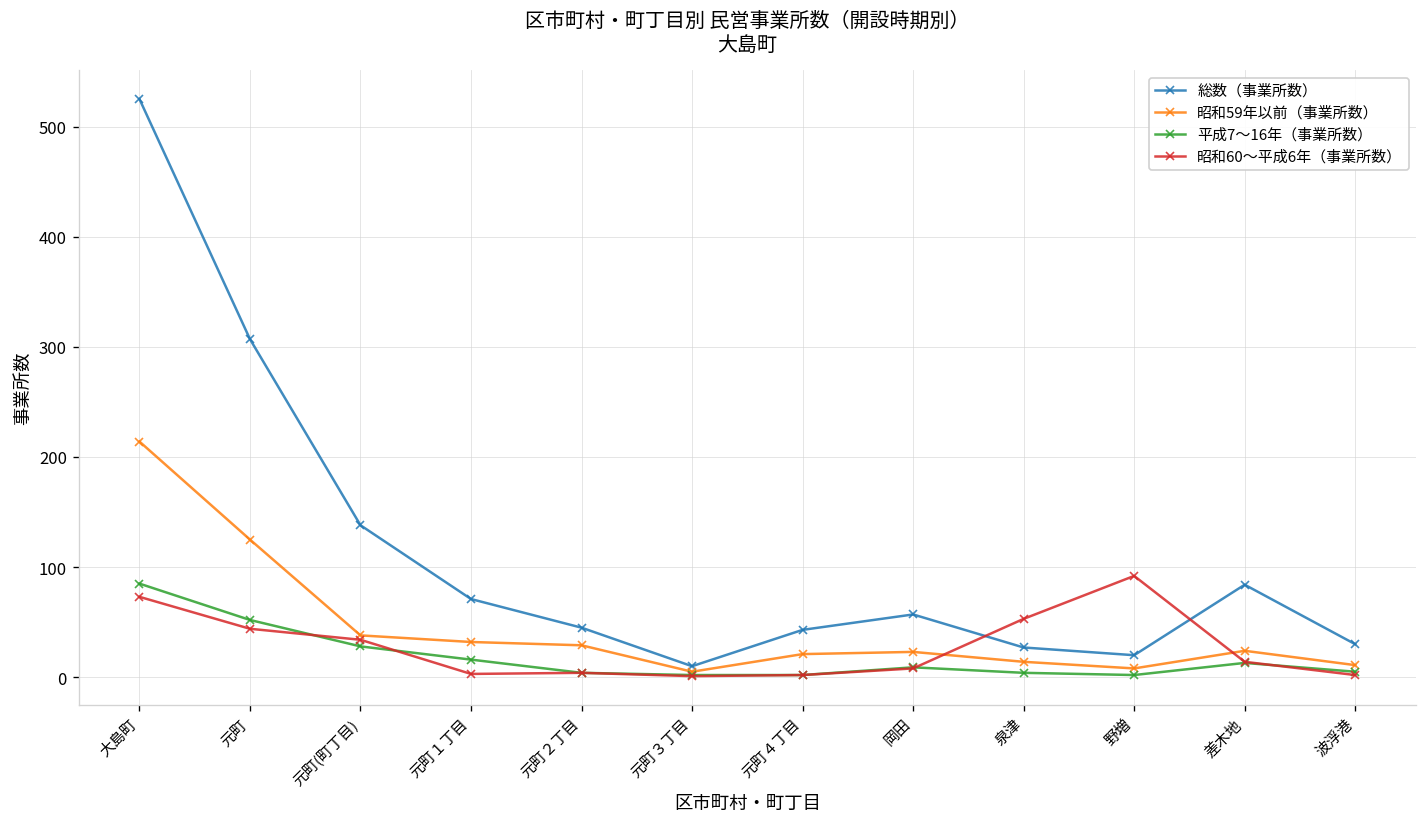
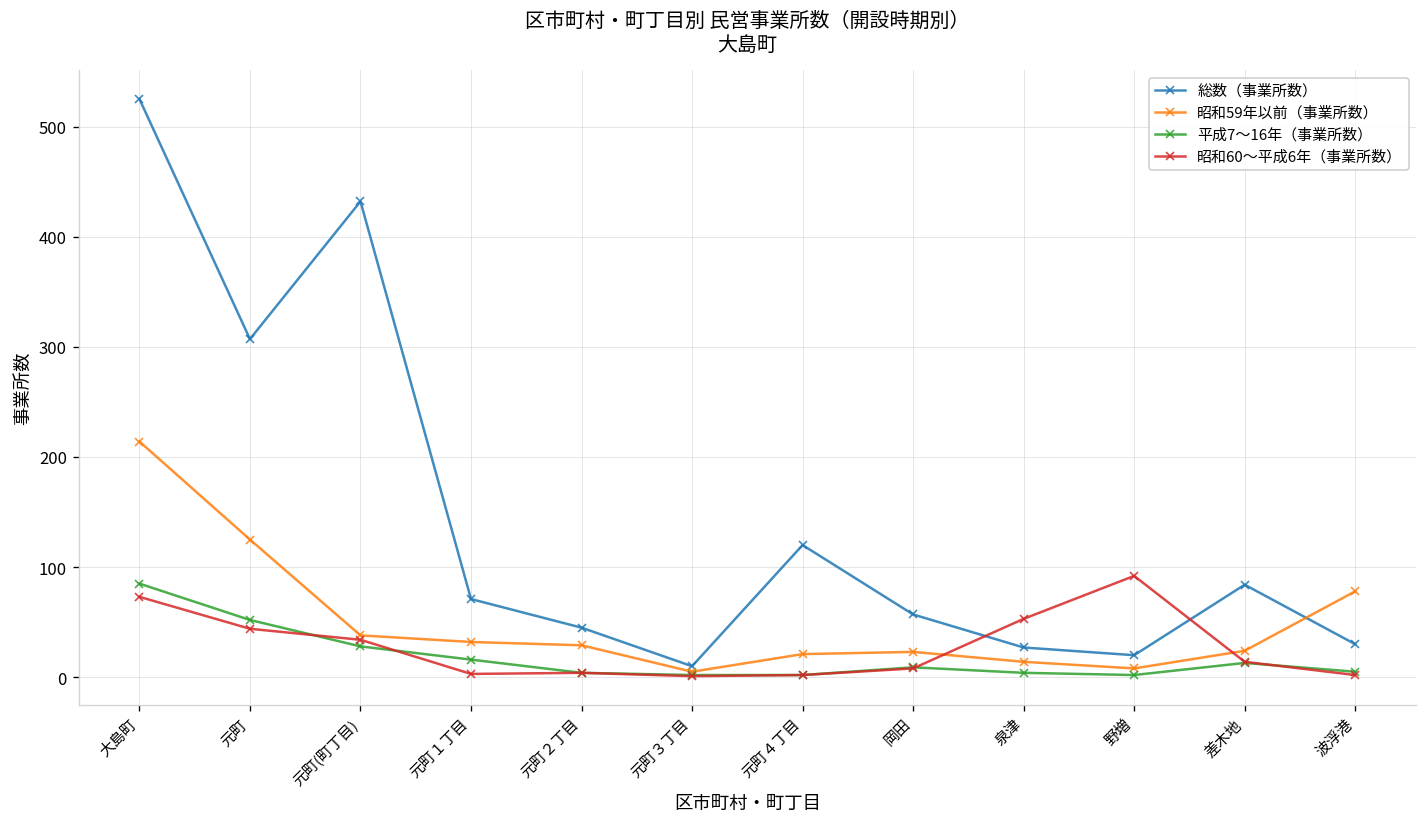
  {
    "総数（事業所数）": {
      "大島町": 530,
      "元町": 310,
-     "元町(町丁目)": 140,
+     "元町(町丁目)": 430,
      "元町１丁目": 70,
      "元町２丁目": 50,
      "元町３丁目": 10,
-     "元町４丁目": 40,
+     "元町４丁目": 120,
      "岡田": 60,
      "泉津": 30,
      "野増": 20,
      "差木地": 80,
      "波浮港": 30
    },
    "昭和59年以前（事業所数）": {
      "大島町": 210,
      "元町": 130,
      "元町(町丁目)": 40,
      "元町１丁目": 30,
      "元町２丁目": 30,
      "元町３丁目": 10,
      "元町４丁目": 20,
      "岡田": 20,
      "泉津": 10,
      "野増": 10,
      "差木地": 20,
-     "波浮港": 10
+     "波浮港": 80
    },
    "平成7～16年（事業所数）": {
      "大島町": 90,
      "元町": 50,
      "元町(町丁目)": 30,
      "元町１丁目": 20,
      "泉津": 0,
      "野増": 0,
      "波浮港": 10
    },
    "昭和60～平成6年（事業所数）": {
      "大島町": 70,
      "元町": 40,
      "元町(町丁目)": 30,
      "元町１丁目": 0,
      "泉津": 50,
      "野増": 90,
      "波浮港": 0
    }
  }
